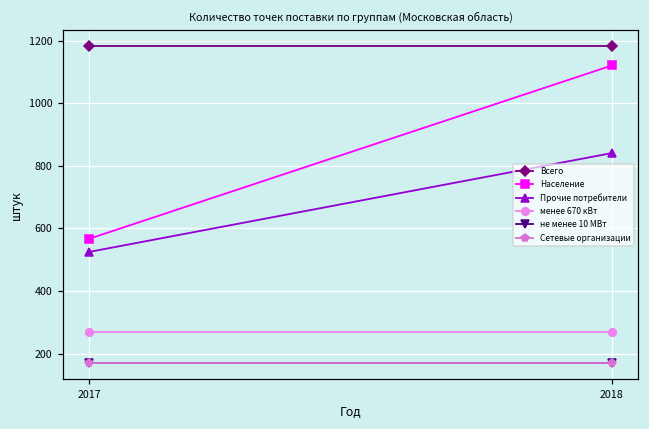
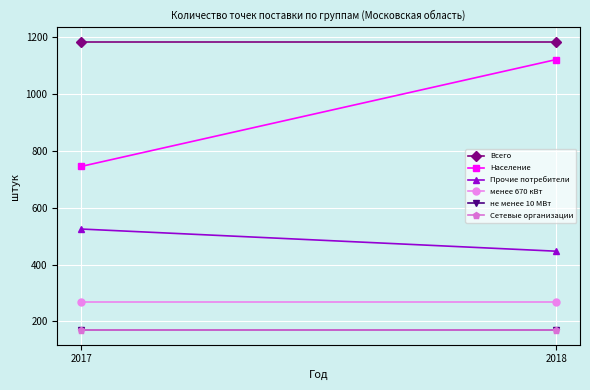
  {
    "Всего": {
      "2017": 1180,
      "2018": 1180
    },
    "Население": {
-     "2017": 570,
+     "2017": 750,
      "2018": 1120
    },
    "Прочие потребители": {
      "2017": 530,
-     "2018": 840
+     "2018": 450
    }
  }
